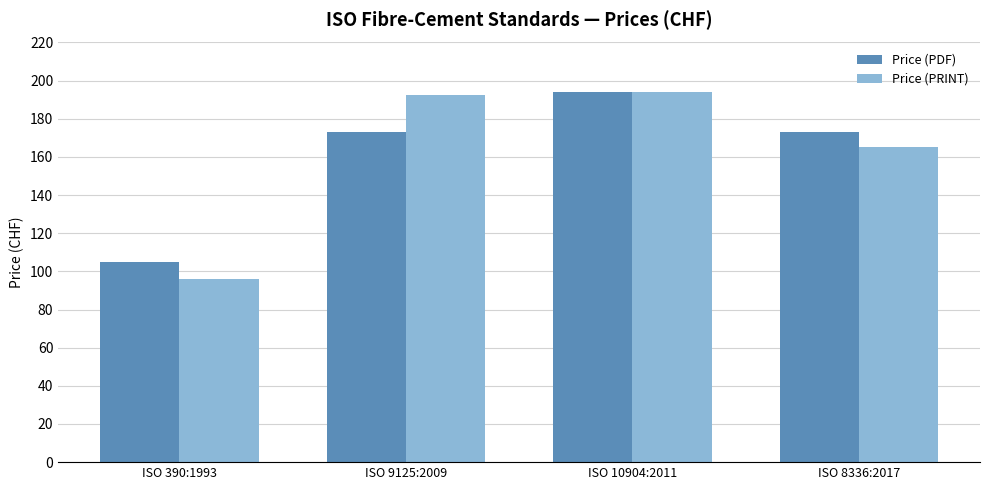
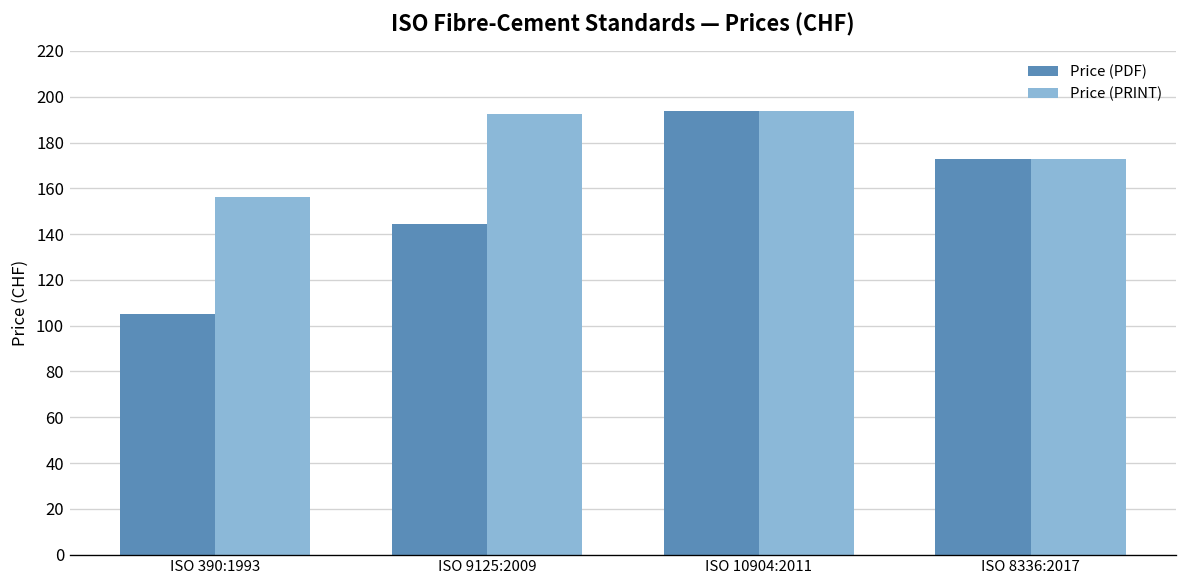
  {
    "Price (PDF)": {
      "ISO 390:1993": 105,
-     "ISO 9125:2009": 173,
+     "ISO 9125:2009": 144,
      "ISO 10904:2011": 194,
      "ISO 8336:2017": 173
    },
    "Price (PRINT)": {
-     "ISO 390:1993": 96,
+     "ISO 390:1993": 156,
      "ISO 9125:2009": 192,
      "ISO 10904:2011": 194,
-     "ISO 8336:2017": 165
+     "ISO 8336:2017": 173
    }
  }
